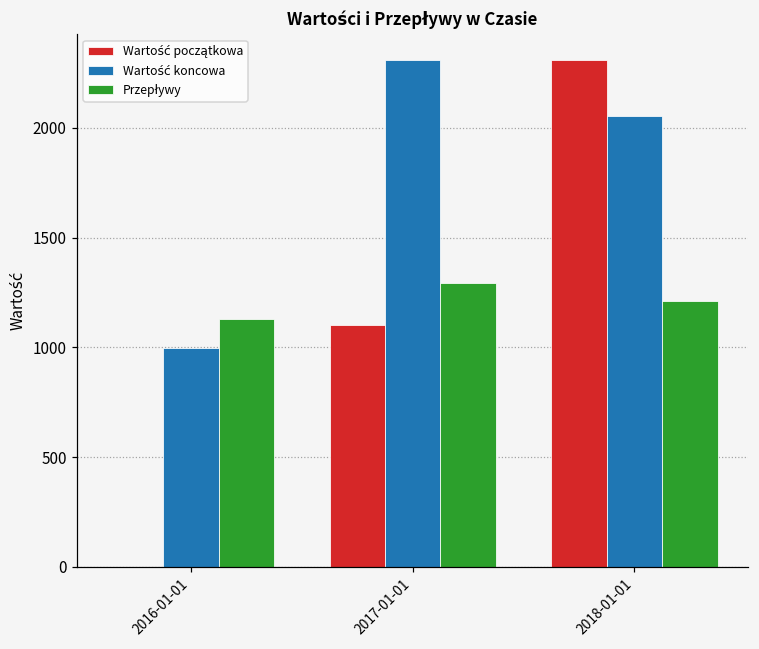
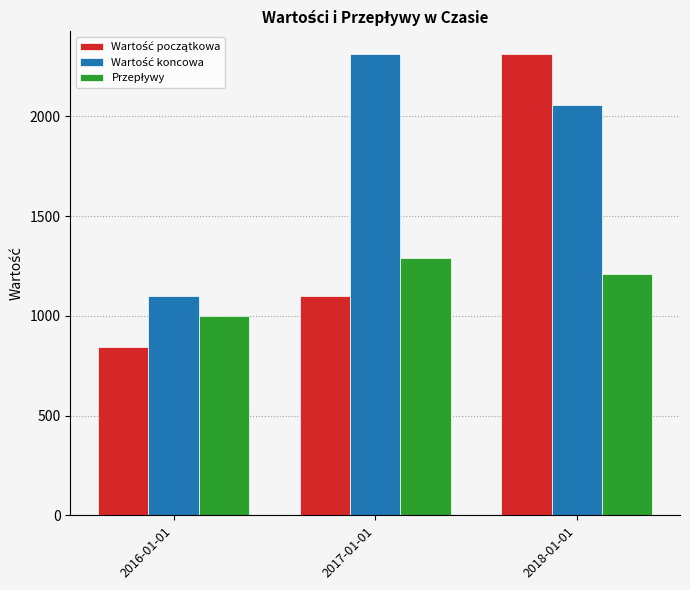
  {
    "Wartość początkowa": {
-     "2016-01-01": 0,
+     "2016-01-01": 850,
      "2017-01-01": 1100,
      "2018-01-01": 2310
    },
    "Wartość koncowa": {
-     "2016-01-01": 1000,
+     "2016-01-01": 1100,
      "2017-01-01": 2310,
      "2018-01-01": 2060
    },
    "Przepływy": {
-     "2016-01-01": 1130,
+     "2016-01-01": 1000,
      "2017-01-01": 1290,
      "2018-01-01": 1210
    }
  }
